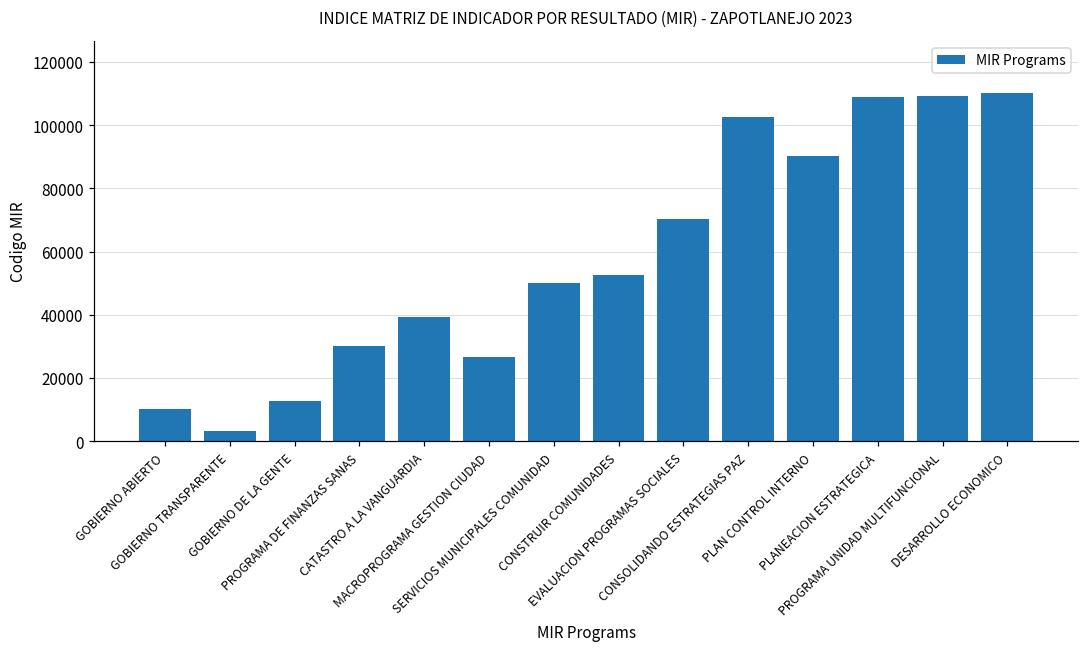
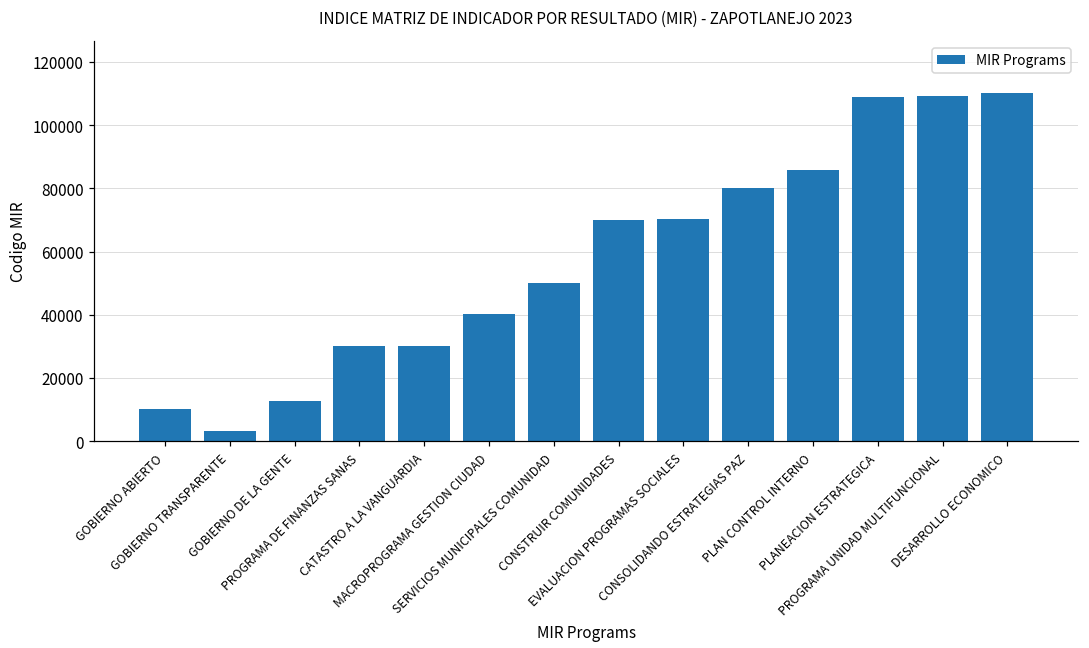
  {
    "GOBIERNO ABIERTO": 10000,
    "GOBIERNO TRANSPARENTE": 3000,
    "GOBIERNO DE LA GENTE": 13000,
    "PROGRAMA DE FINANZAS SANAS": 30000,
-   "CATASTRO A LA VANGUARDIA": 39000,
-   "MACROPROGRAMA GESTION CIUDAD": 27000,
+   "CATASTRO A LA VANGUARDIA": 30000,
+   "MACROPROGRAMA GESTION CIUDAD": 40000,
    "SERVICIOS MUNICIPALES COMUNIDAD": 50000,
-   "CONSTRUIR COMUNIDADES": 53000,
+   "CONSTRUIR COMUNIDADES": 70000,
    "EVALUACION PROGRAMAS SOCIALES": 70000,
-   "CONSOLIDANDO ESTRATEGIAS PAZ": 103000,
-   "PLAN CONTROL INTERNO": 90000,
+   "CONSOLIDANDO ESTRATEGIAS PAZ": 80000,
+   "PLAN CONTROL INTERNO": 86000,
    "PLANEACION ESTRATEGICA": 109000,
    "PROGRAMA UNIDAD MULTIFUNCIONAL": 109000,
    "DESARROLLO ECONOMICO": 110000
  }
